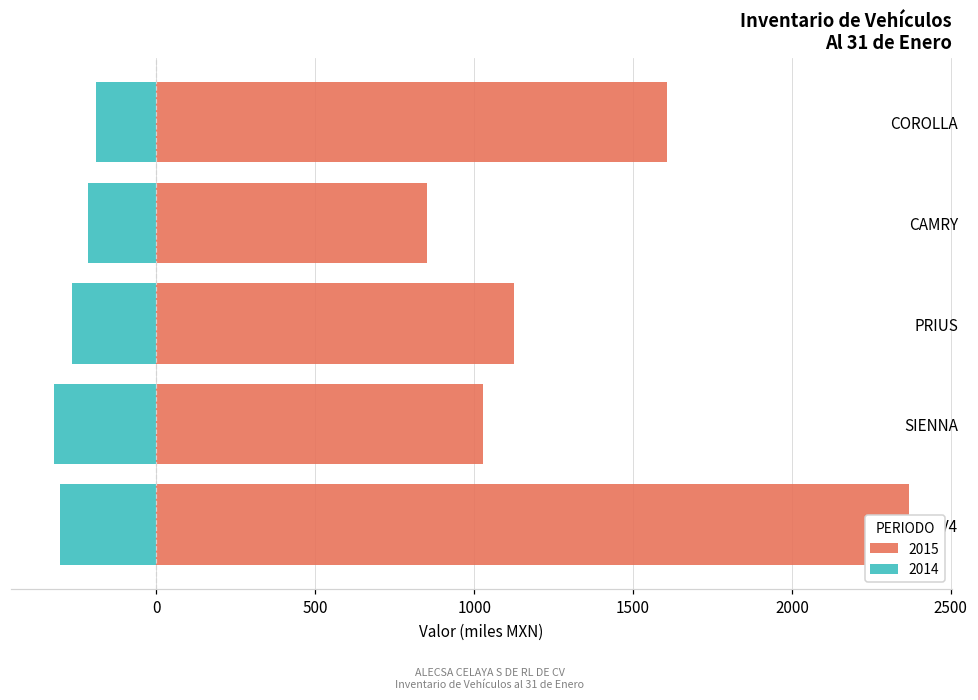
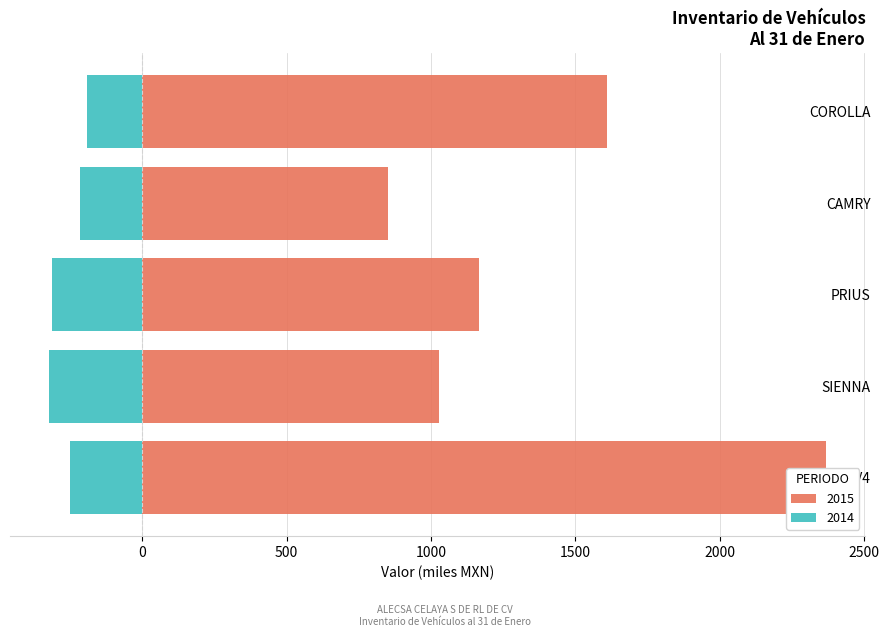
  {
    "2015": {
      "COROLLA": 1610,
      "CAMRY": 850,
-     "PRIUS": 1130,
+     "PRIUS": 1170,
      "SIENNA": 1030
    },
    "2014": {
      "COROLLA": -190,
      "CAMRY": -220,
-     "PRIUS": -260,
+     "PRIUS": -310,
      "SIENNA": -320,
-     "RAV4": -300
+     "RAV4": -250
    }
  }
